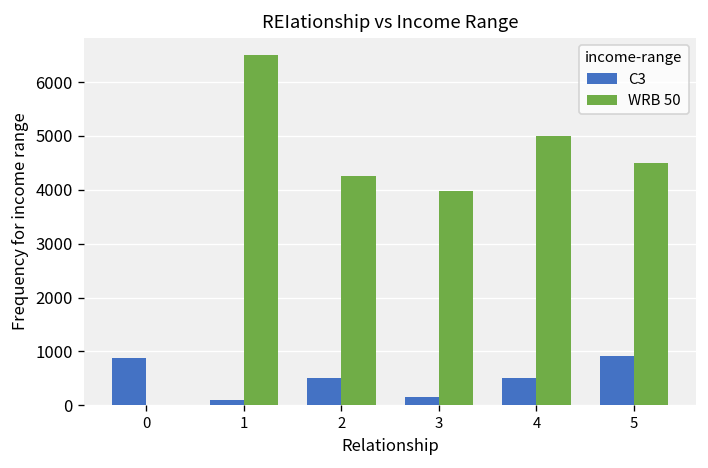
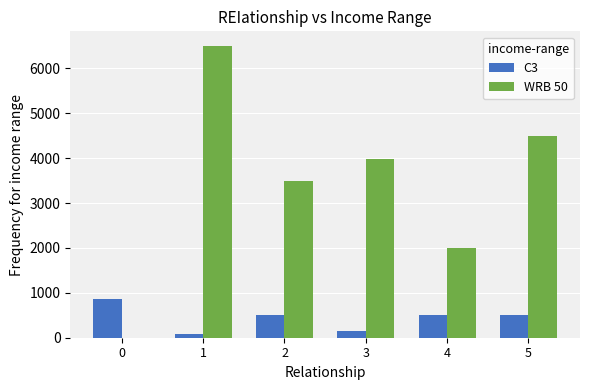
  {
    "C3": {
      "0": 900,
      "1": 100,
      "2": 500,
      "3": 100,
      "4": 500,
-     "5": 900
+     "5": 500
    },
    "WRB 50": {
      "0": 0,
      "1": 6500,
-     "2": 4300,
+     "2": 3500,
      "3": 4000,
-     "4": 5000,
+     "4": 2000,
      "5": 4500
    }
  }
